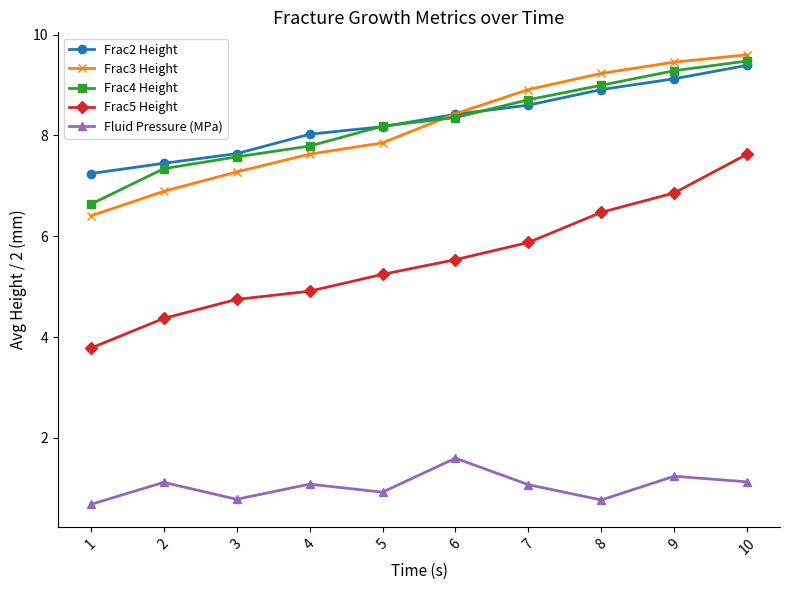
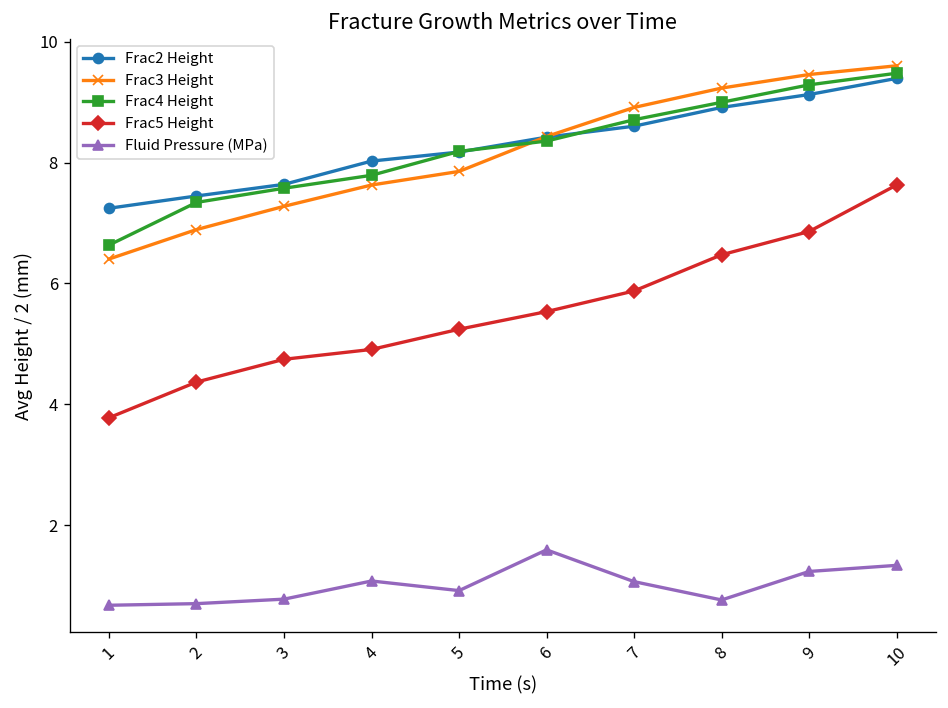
  {
    "Frac2 Height": {
      "1": 7.2,
      "2": 7.4,
      "3": 7.6,
      "4": 8.0,
      "7": 8.6,
      "8": 8.9,
      "9": 9.1,
      "10": 9.4
    },
    "Frac3 Height": {
      "1": 6.4,
      "2": 6.9,
      "3": 7.3,
      "4": 7.6,
      "5": 7.9,
      "7": 8.9,
      "8": 9.2,
      "9": 9.5,
      "10": 9.6
    },
    "Frac4 Height": {
      "1": 6.6,
      "2": 7.3,
      "3": 7.6,
      "4": 7.8,
      "6": 8.4,
      "7": 8.7,
      "8": 9.0,
      "9": 9.3,
      "10": 9.5
    },
    "Frac5 Height": {
      "1": 3.8,
      "2": 4.4,
      "3": 4.7,
      "4": 4.9,
      "5": 5.2,
      "6": 5.5,
      "7": 5.9,
      "8": 6.5,
      "9": 6.9,
      "10": 7.6
    },
    "Fluid Pressure (MPa)": {
      "1": 0.7,
-     "2": 1.1,
+     "2": 0.7,
      "3": 0.8,
      "4": 1.1,
      "5": 0.9,
      "6": 1.6,
      "7": 1.1,
      "8": 0.8,
      "9": 1.2,
-     "10": 1.1
+     "10": 1.3
    }
  }
